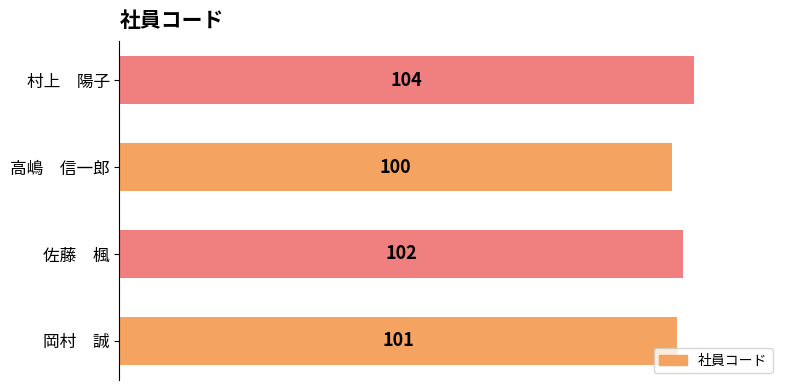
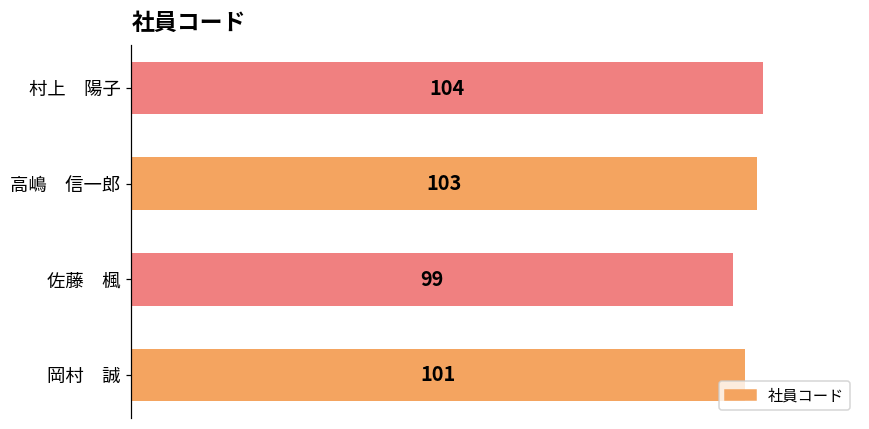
  {
    "村上 陽子": 104,
-   "高嶋 信一郎": 100,
-   "佐藤 楓": 102,
+   "高嶋 信一郎": 103,
+   "佐藤 楓": 99,
    "岡村 誠": 101
  }
